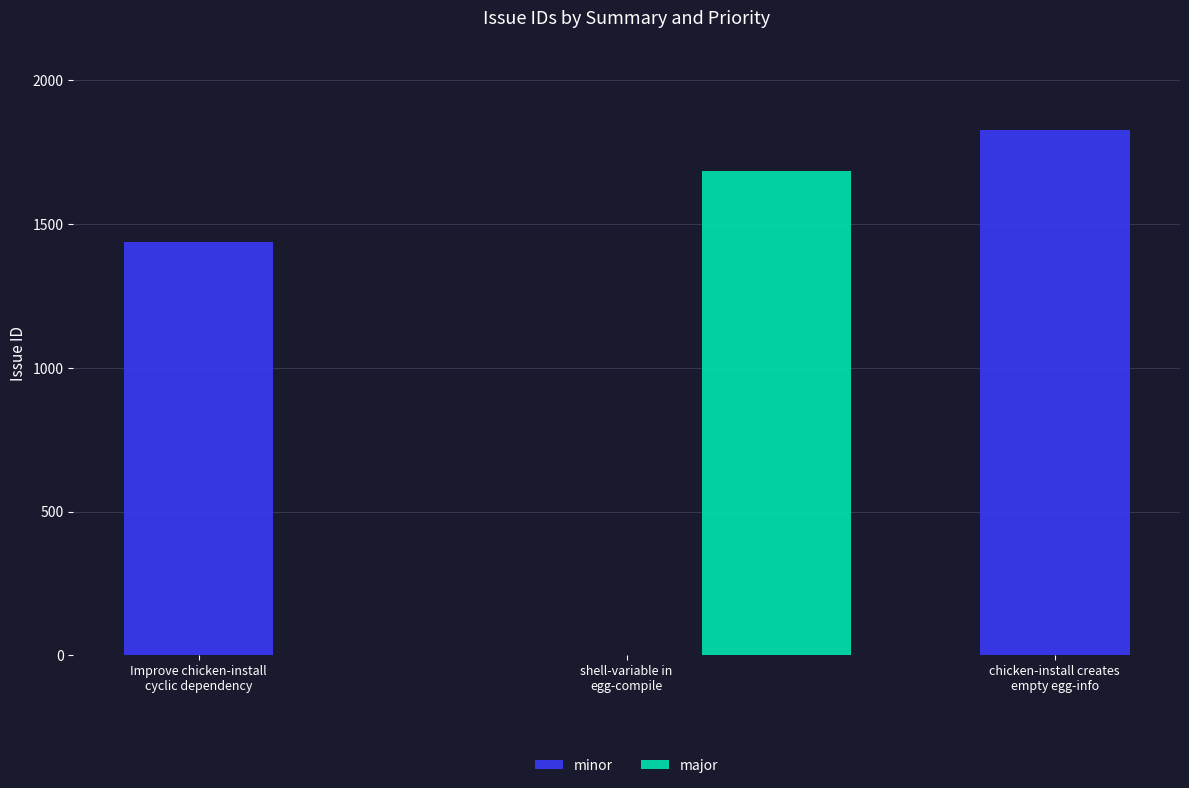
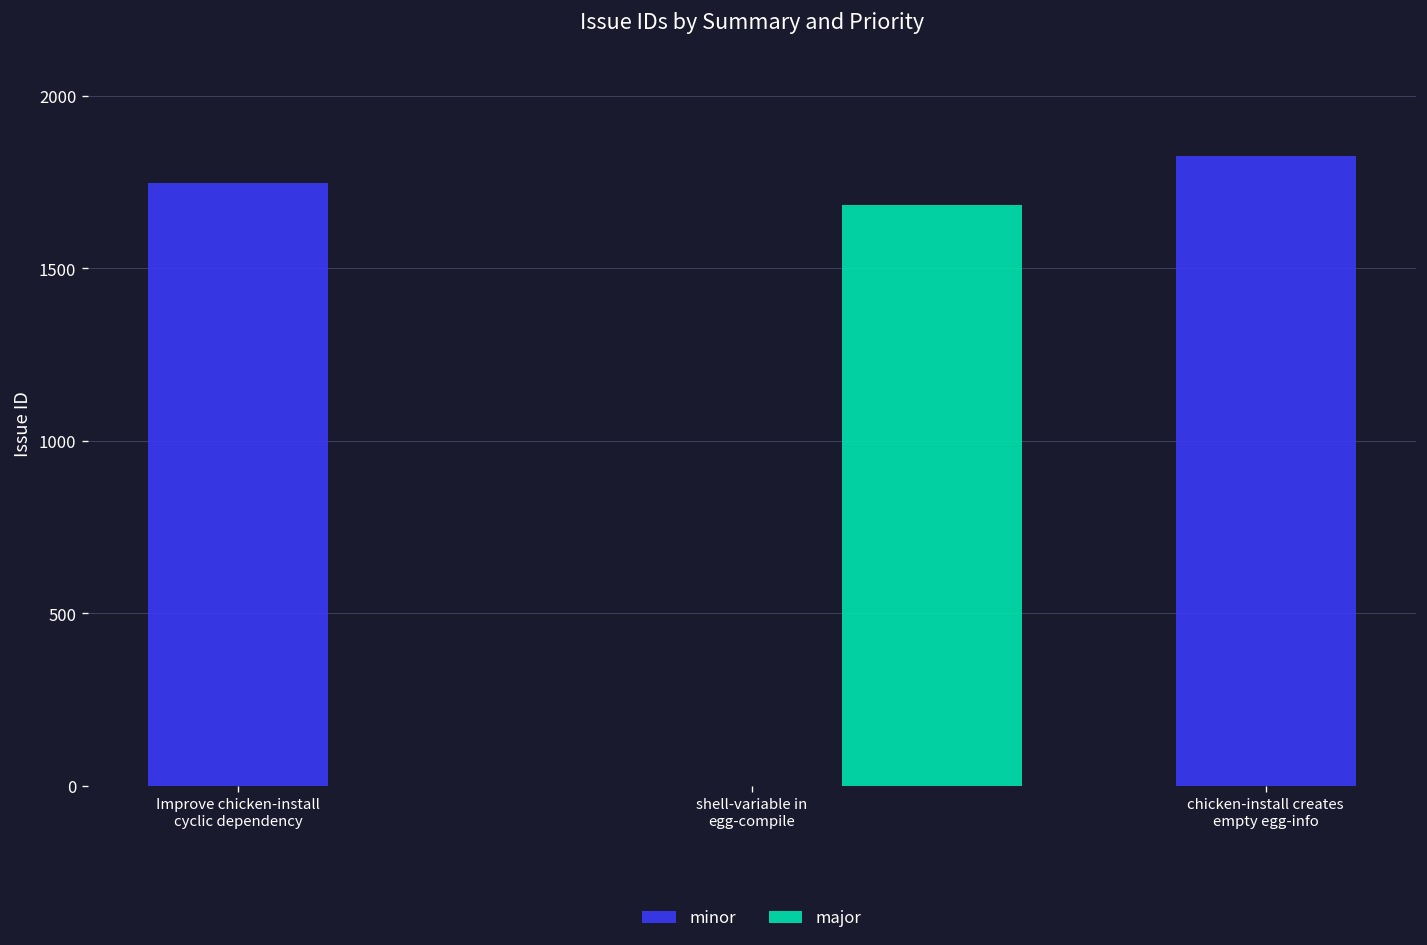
  {
    "minor": {
-     "Improve chicken-install cyclic dependency": 1440,
+     "Improve chicken-install cyclic dependency": 1750,
      "chicken-install creates empty egg-info": 1830
    }
  }
